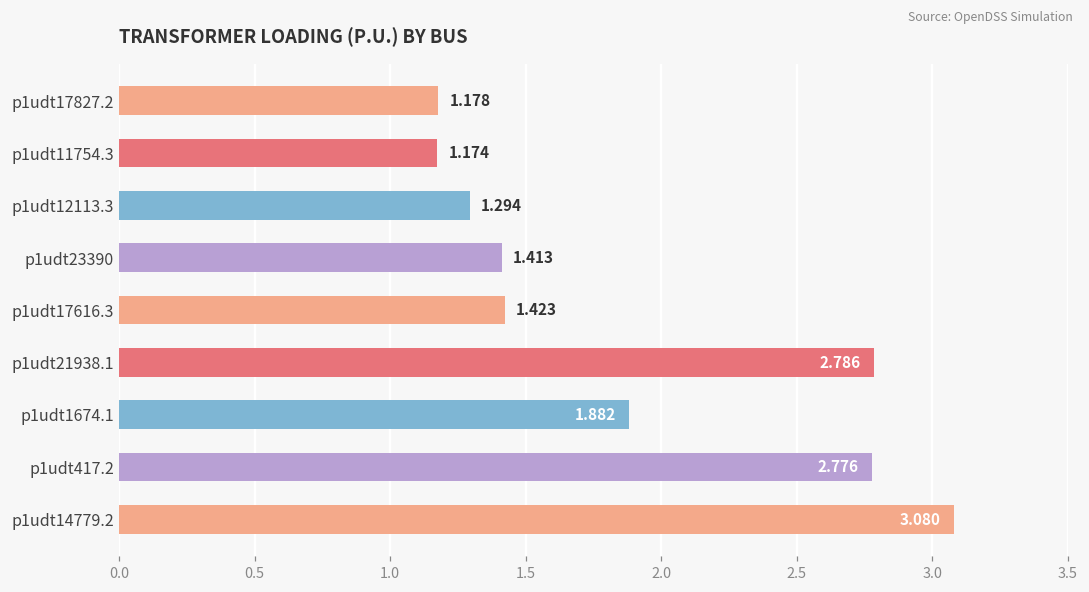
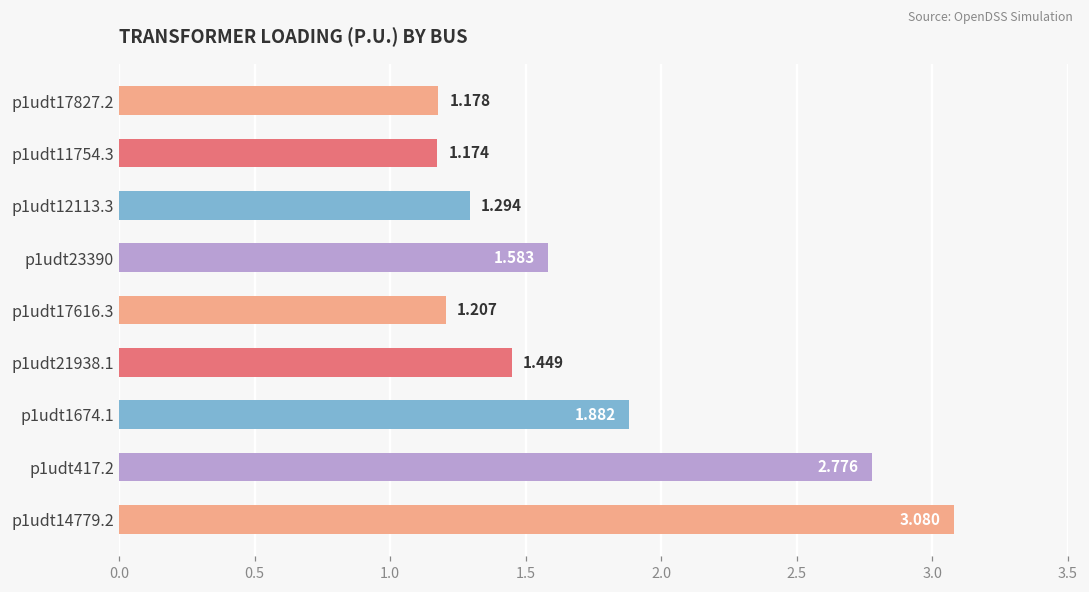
  {
    "p1udt17827.2": 1.178,
    "p1udt11754.3": 1.174,
    "p1udt12113.3": 1.294,
-   "p1udt23390": 1.413,
-   "p1udt17616.3": 1.423,
-   "p1udt21938.1": 2.786,
+   "p1udt23390": 1.583,
+   "p1udt17616.3": 1.207,
+   "p1udt21938.1": 1.449,
    "p1udt1674.1": 1.882,
    "p1udt417.2": 2.776,
    "p1udt14779.2": 3.080
  }
